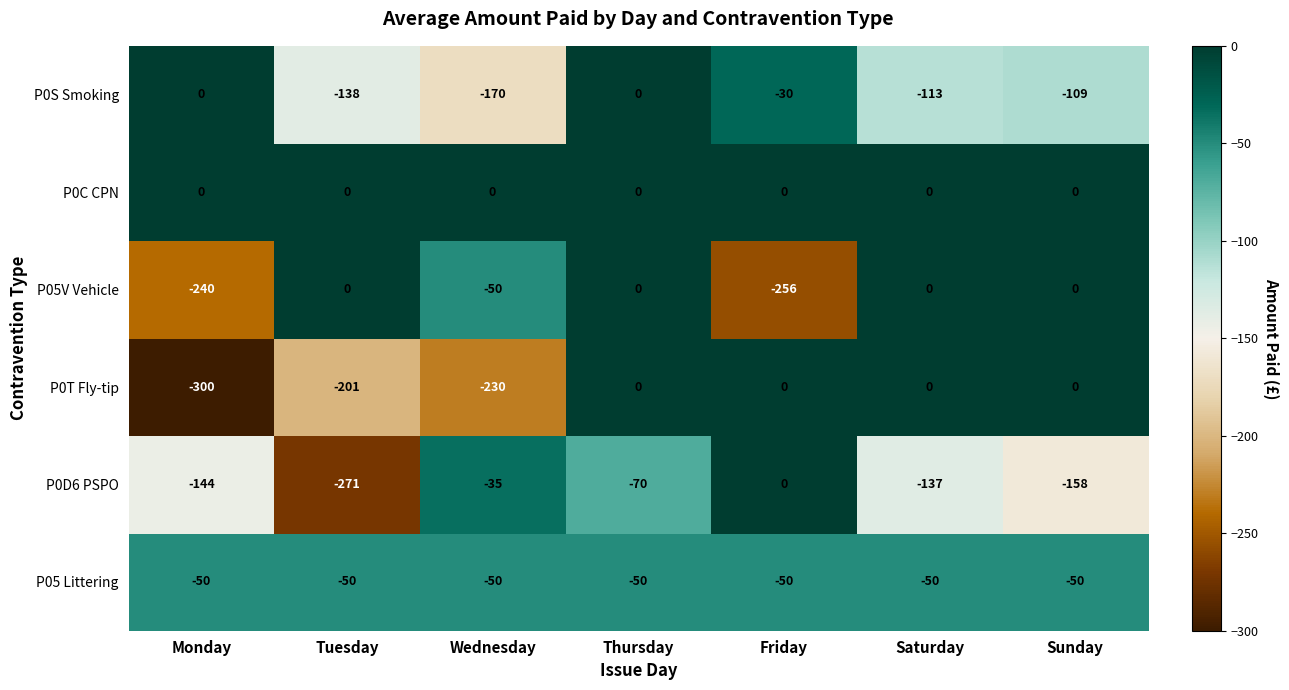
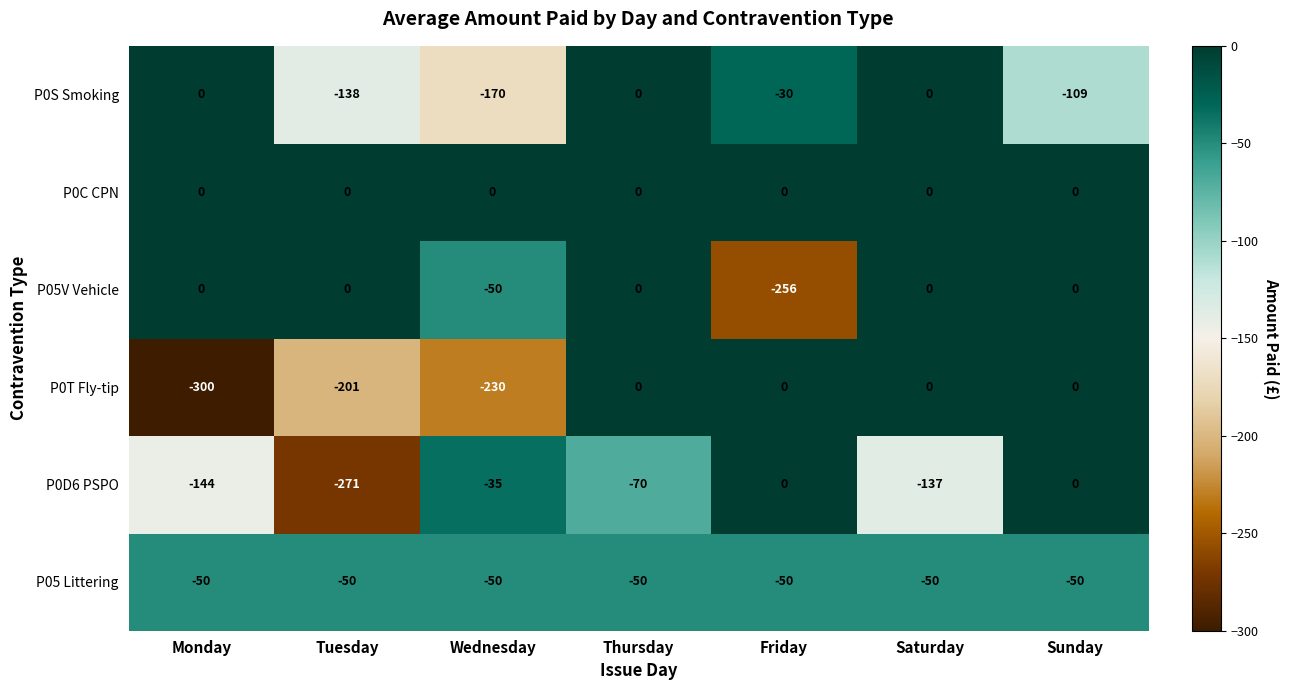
  {
    "P0S Smoking": {
      "Monday": 0,
      "Tuesday": -138,
      "Wednesday": -170,
      "Thursday": 0,
      "Friday": -30,
-     "Saturday": -113,
+     "Saturday": 0,
      "Sunday": -109
    },
    "P0C CPN": {
      "Monday": 0,
      "Tuesday": 0,
      "Wednesday": 0,
      "Thursday": 0,
      "Friday": 0,
      "Saturday": 0,
      "Sunday": 0
    },
    "P05V Vehicle": {
-     "Monday": -240,
+     "Monday": 0,
      "Tuesday": 0,
      "Wednesday": -50,
      "Thursday": 0,
      "Friday": -256,
      "Saturday": 0,
      "Sunday": 0
    },
    "P0T Fly-tip": {
      "Monday": -300,
      "Tuesday": -201,
      "Wednesday": -230,
      "Thursday": 0,
      "Friday": 0,
      "Saturday": 0,
      "Sunday": 0
    },
    "P0D6 PSPO": {
      "Monday": -144,
      "Tuesday": -271,
      "Wednesday": -35,
      "Thursday": -70,
      "Friday": 0,
      "Saturday": -137,
-     "Sunday": -158
+     "Sunday": 0
    },
    "P05 Littering": {
      "Monday": -50,
      "Tuesday": -50,
      "Wednesday": -50,
      "Thursday": -50,
      "Friday": -50,
      "Saturday": -50,
      "Sunday": -50
    }
  }
